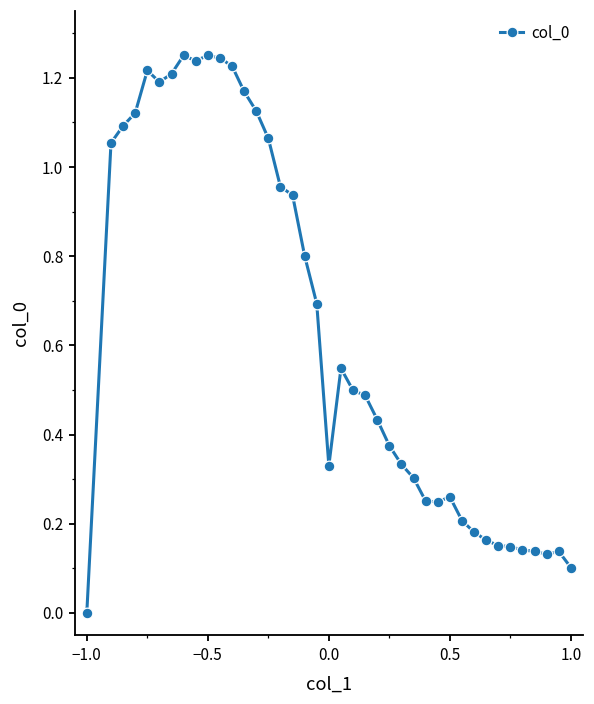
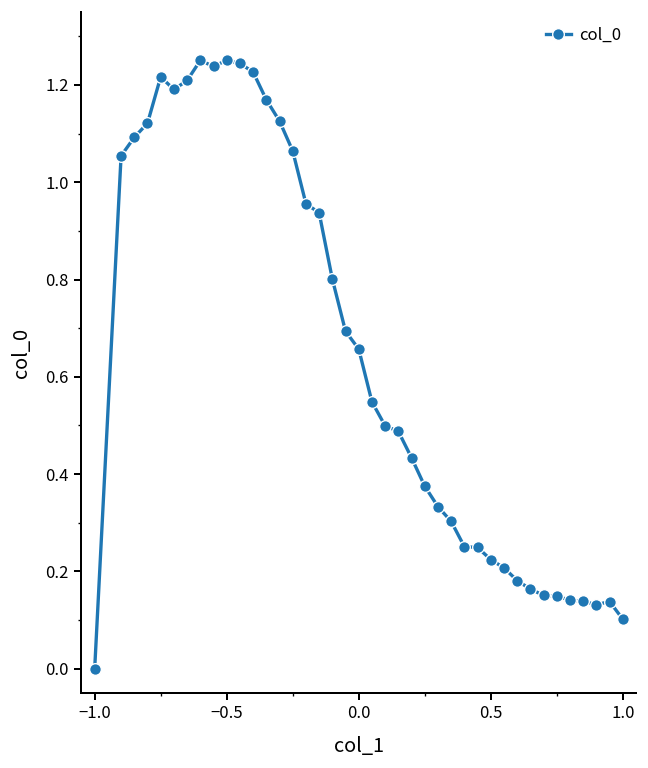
  {
    "−1.0": 0.00,
    "−0.5": 1.25,
-   "0.0": 0.33,
-   "0.5": 0.26,
+   "0.0": 0.66,
+   "0.5": 0.22,
    "1.0": 0.10
  }
